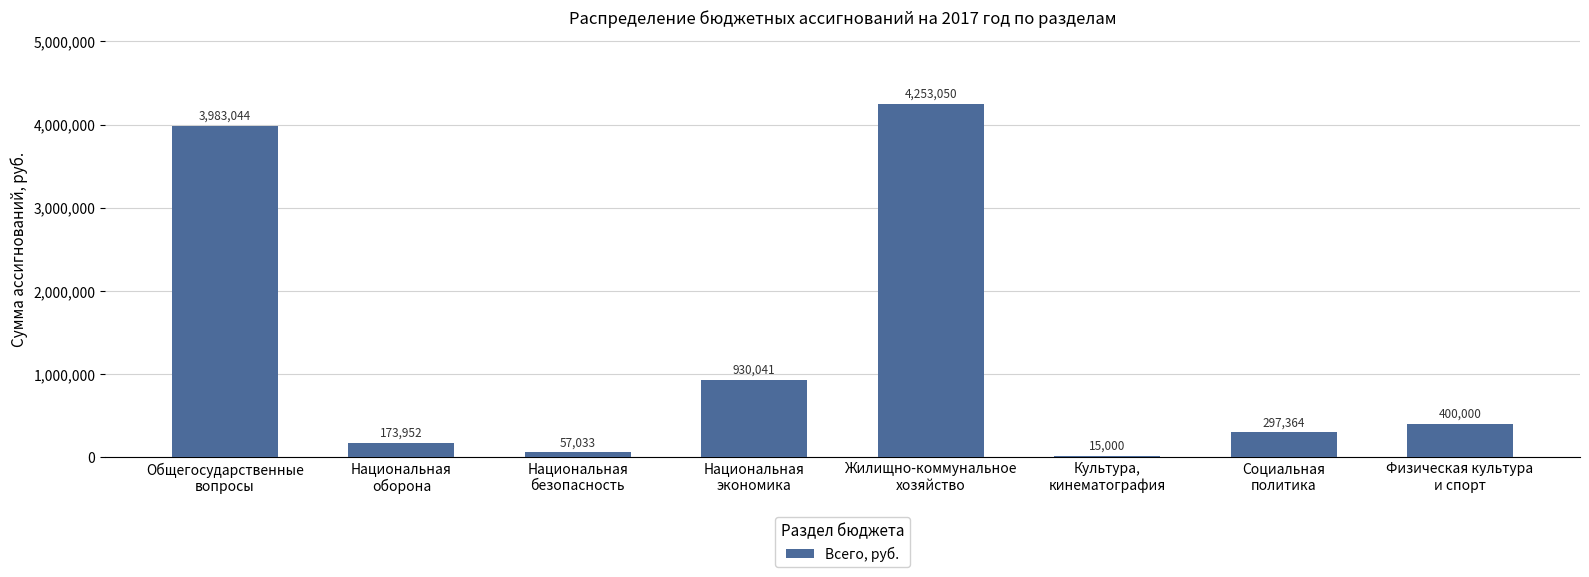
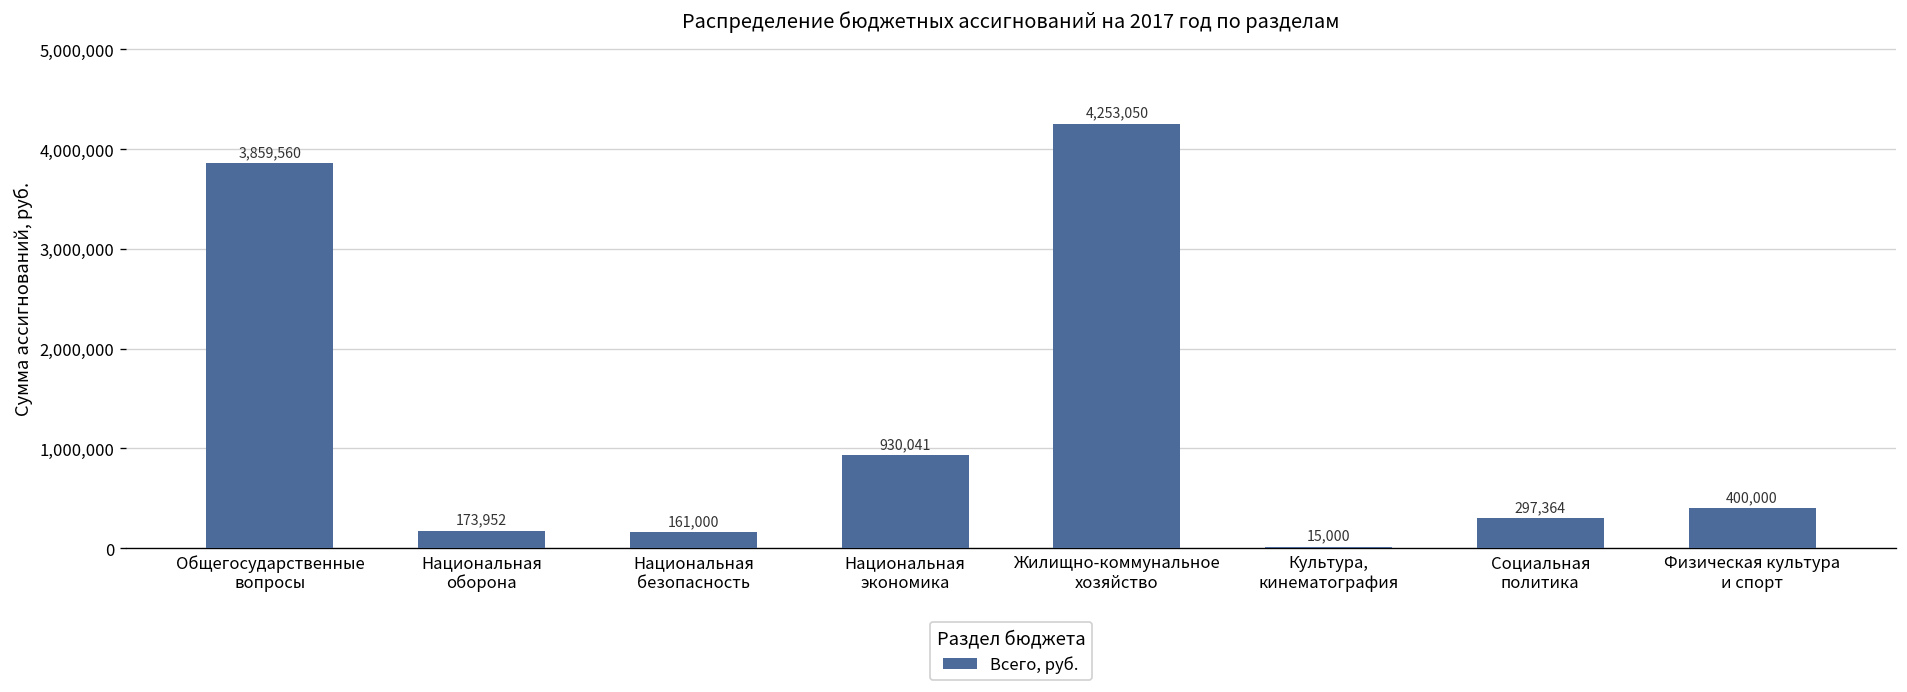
  {
-   "Общегосударственные вопросы": "3,983,044",
+   "Общегосударственные вопросы": "3,859,560",
    "Национальная оборона": "173,952",
-   "Национальная безопасность": "57,033",
+   "Национальная безопасность": "161,000",
    "Национальная экономика": "930,041",
    "Жилищно-коммунальное хозяйство": "4,253,050",
    "Культура, кинематография": "15,000",
    "Социальная политика": "297,364",
    "Физическая культура и спорт": "400,000"
  }
